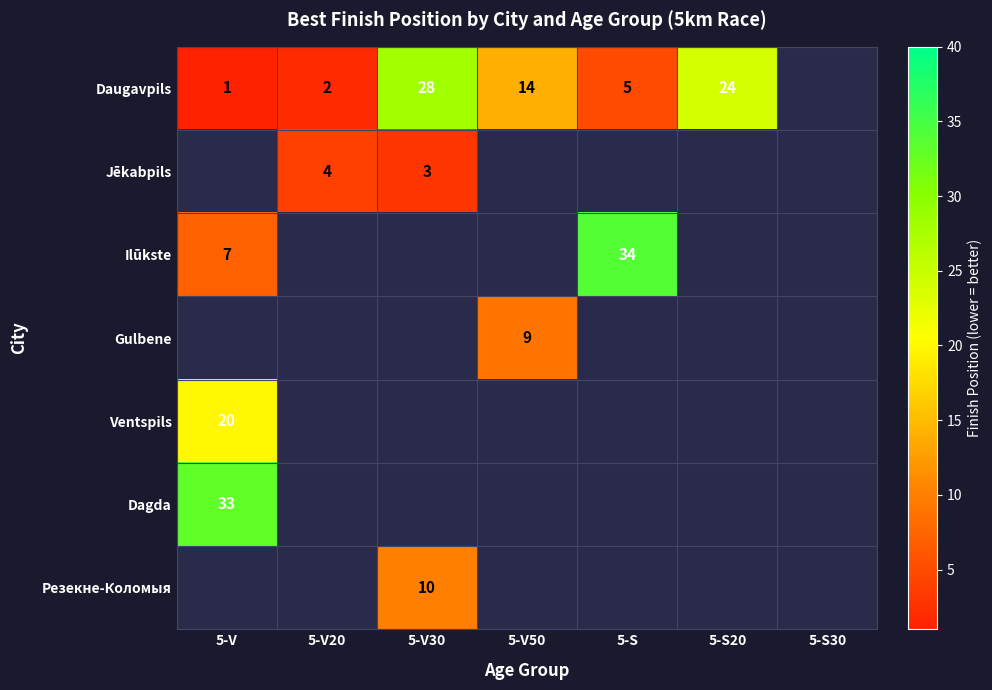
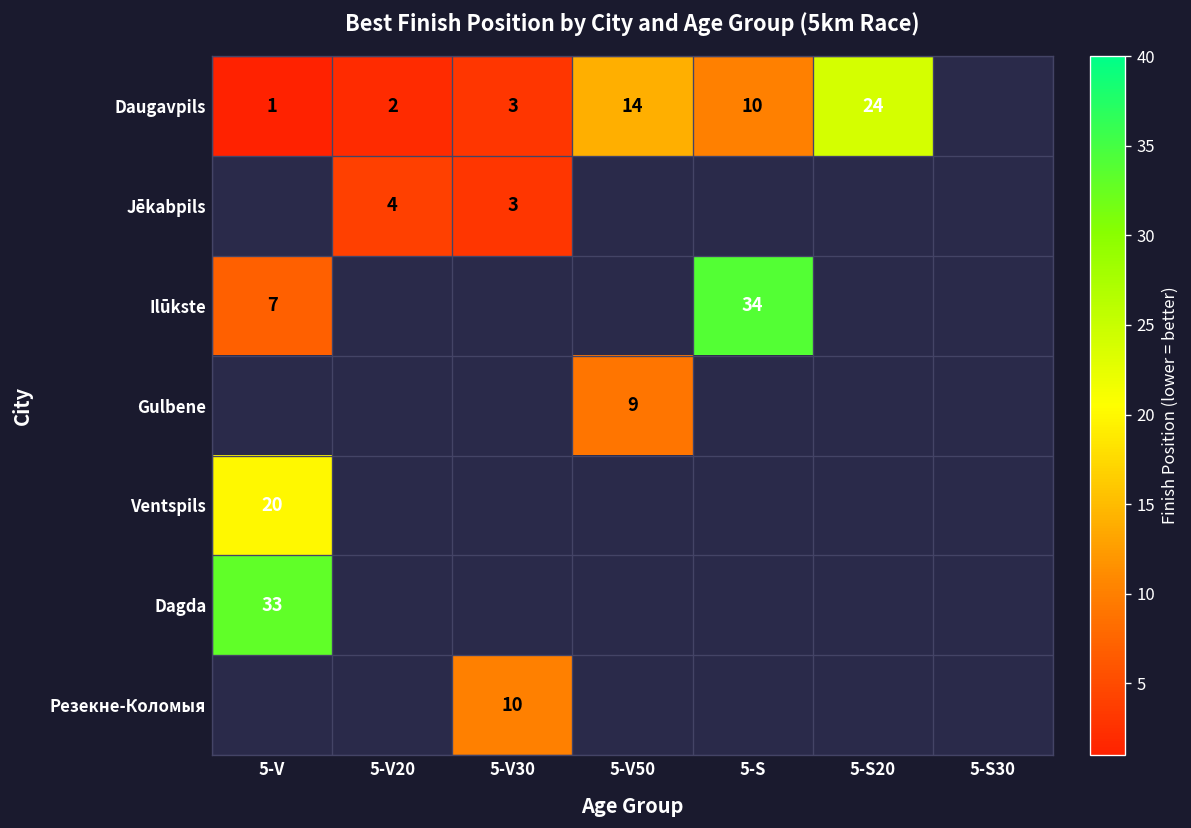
  {
    "Daugavpils": {
      "5-V": 1,
      "5-V20": 2,
-     "5-V30": 28,
+     "5-V30": 3,
      "5-V50": 14,
-     "5-S": 5,
+     "5-S": 10,
      "5-S20": 24
    },
    "Jēkabpils": {
      "5-V20": 4,
      "5-V30": 3
    },
    "Ilūkste": {
      "5-V": 7,
      "5-S": 34
    },
    "Gulbene": {
      "5-V50": 9
    },
    "Ventspils": {
      "5-V": 20
    },
    "Dagda": {
      "5-V": 33
    },
    "Резекне-Коломыя": {
      "5-V30": 10
    }
  }
